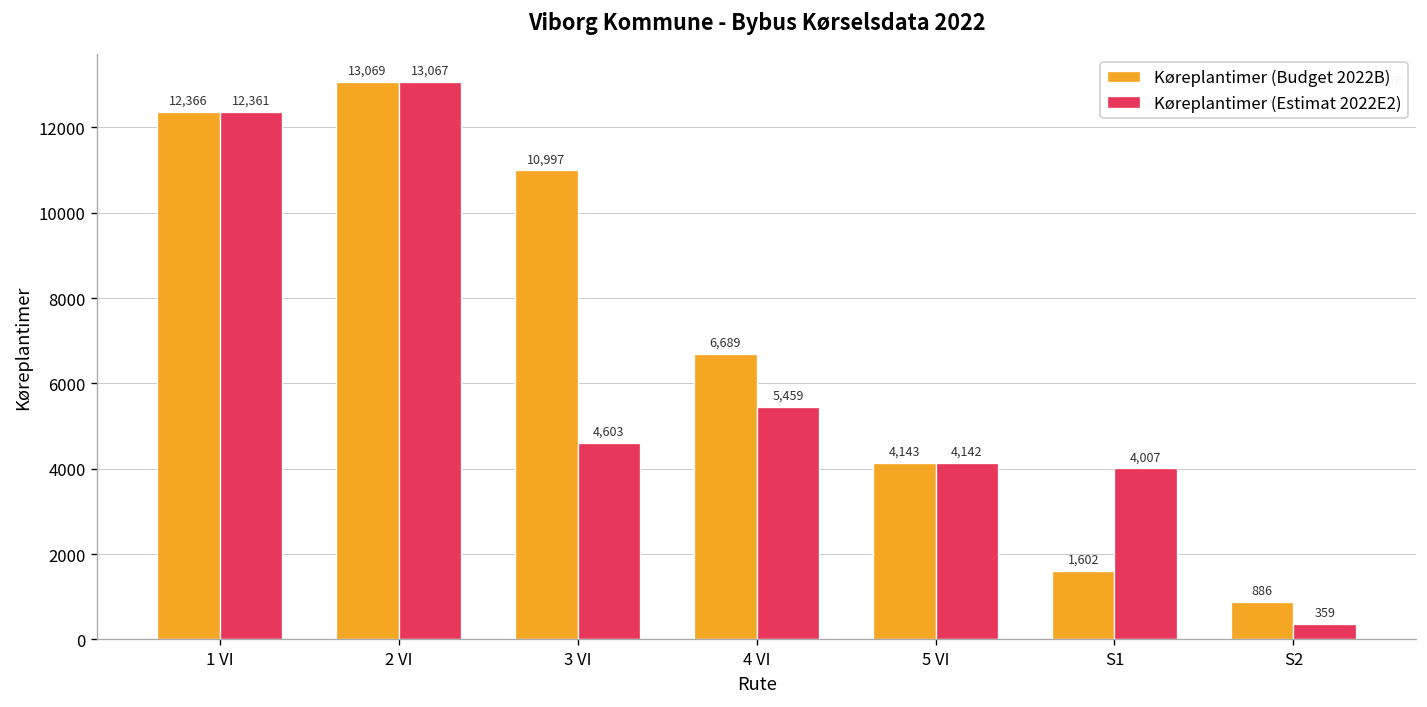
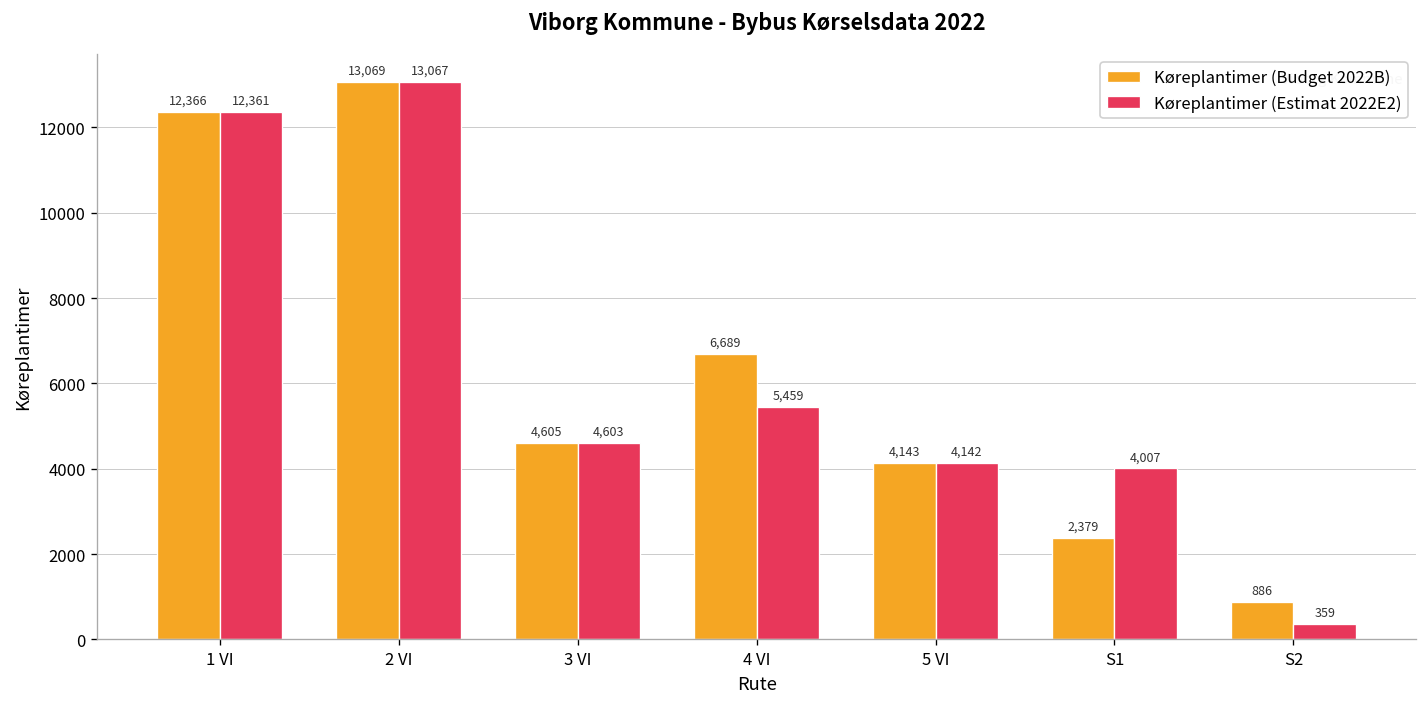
  {
    "Køreplantimer (Budget 2022B)": {
      "1 VI": "12,366",
      "2 VI": "13,069",
-     "3 VI": "10,997",
+     "3 VI": "4,605",
      "4 VI": "6,689",
      "5 VI": "4,143",
-     "S1": "1,602",
+     "S1": "2,379",
      "S2": "886"
    },
    "Køreplantimer (Estimat 2022E2)": {
      "1 VI": "12,361",
      "2 VI": "13,067",
      "3 VI": "4,603",
      "4 VI": "5,459",
      "5 VI": "4,142",
      "S1": "4,007",
      "S2": "359"
    }
  }
